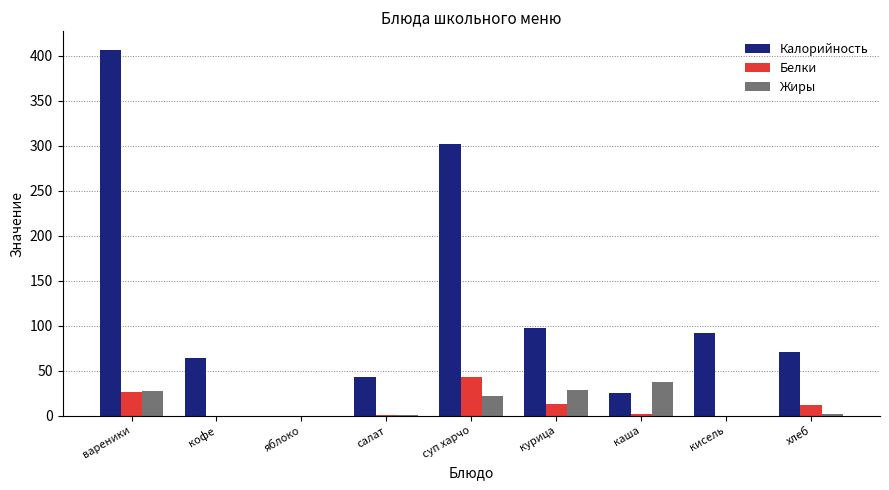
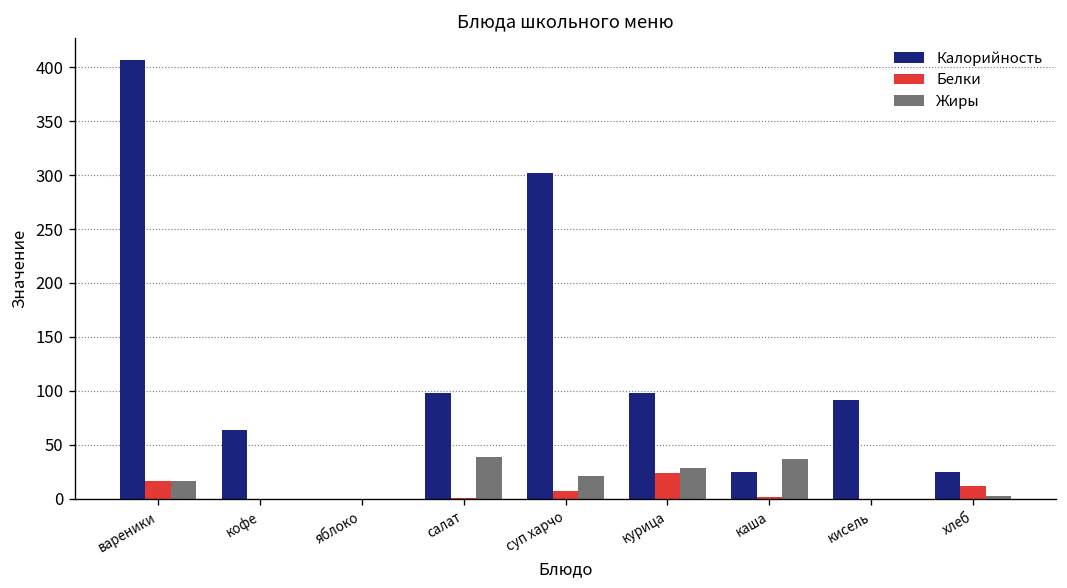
  {
    "Калорийность": {
      "вареники": 410,
      "кофе": 60,
      "яблоко": 0,
-     "салат": 40,
+     "салат": 100,
      "суп харчо": 300,
      "курица": 100,
      "каша": 30,
      "кисель": 90,
-     "хлеб": 70
+     "хлеб": 30
    },
    "Белки": {
-     "вареники": 30,
+     "вареники": 20,
      "кофе": 0,
      "яблоко": 0,
-     "суп харчо": 40,
-     "курица": 10,
+     "суп харчо": 10,
+     "курица": 20,
      "кисель": 0,
      "хлеб": 10
    },
    "Жиры": {
-     "вареники": 30,
+     "вареники": 20,
      "кофе": 0,
      "яблоко": 0,
-     "салат": 0,
+     "салат": 40,
      "суп харчо": 20,
      "курица": 30,
      "каша": 40,
      "кисель": 0
    }
  }
